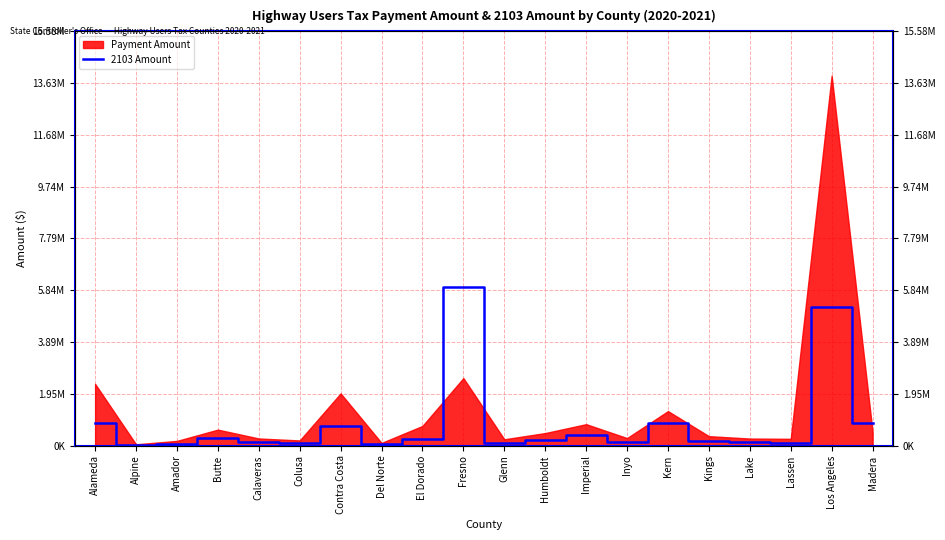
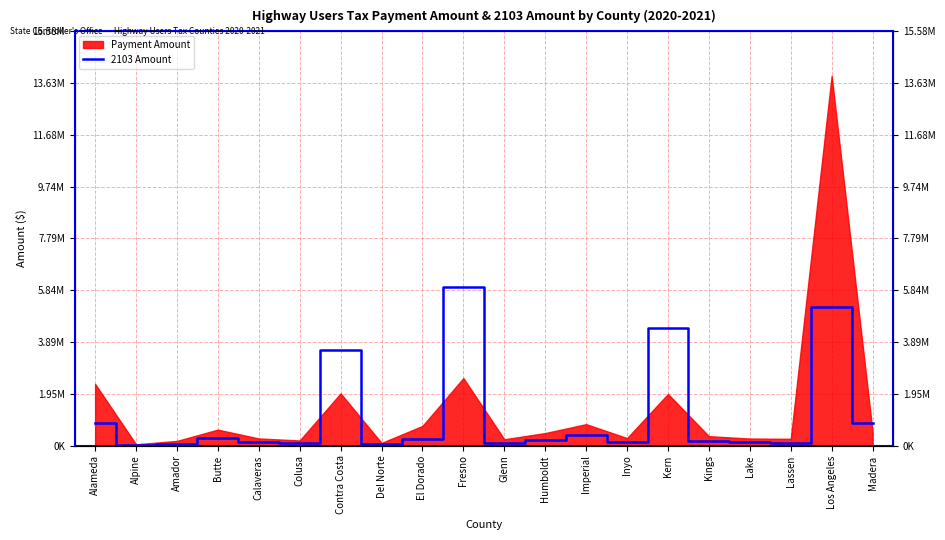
  {
    "2103 Amount": {
      "Alameda": 900000,
      "Amador": 100000,
      "Butte": 300000,
      "Calaveras": 100000,
      "Colusa": 100000,
-     "Contra Costa": 700000,
+     "Contra Costa": 3600000,
      "El Dorado": 300000,
      "Fresno": 5900000,
      "Glenn": 100000,
      "Humboldt": 200000,
      "Imperial": 400000,
      "Inyo": 100000,
-     "Kern": 800000,
+     "Kern": 4400000,
      "Kings": 200000,
      "Lake": 100000,
      "Lassen": 100000,
      "Los Angeles": 5200000,
      "Madera": 900000
    },
    "Payment Amount": {
      "Alameda": 2300000,
      "Amador": 200000,
      "Butte": 600000,
      "Calaveras": 300000,
      "Colusa": 200000,
      "Contra Costa": 2000000,
      "El Dorado": 700000,
      "Fresno": 2500000,
      "Glenn": 200000,
      "Humboldt": 500000,
      "Imperial": 800000,
      "Inyo": 300000,
-     "Kern": 1300000,
+     "Kern": 1900000,
      "Kings": 400000,
      "Lake": 300000,
      "Lassen": 300000,
      "Los Angeles": 13900000,
      "Madera": 500000
    }
  }
